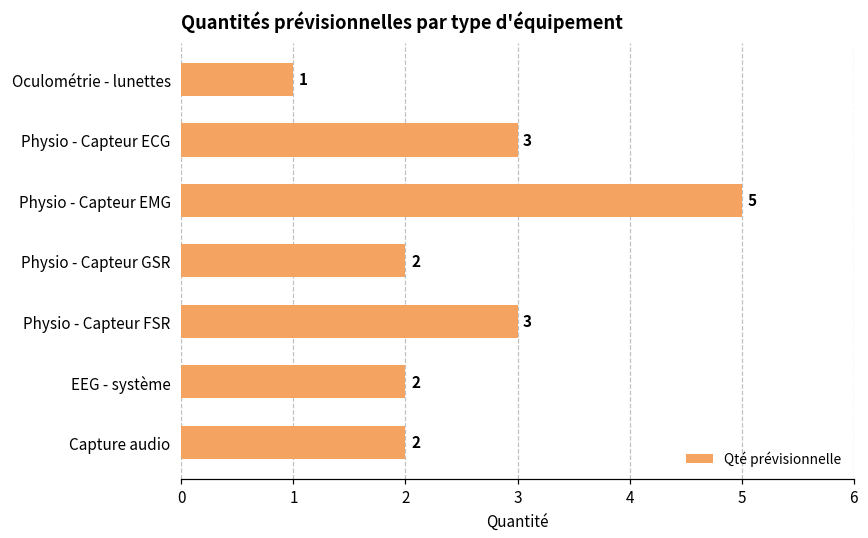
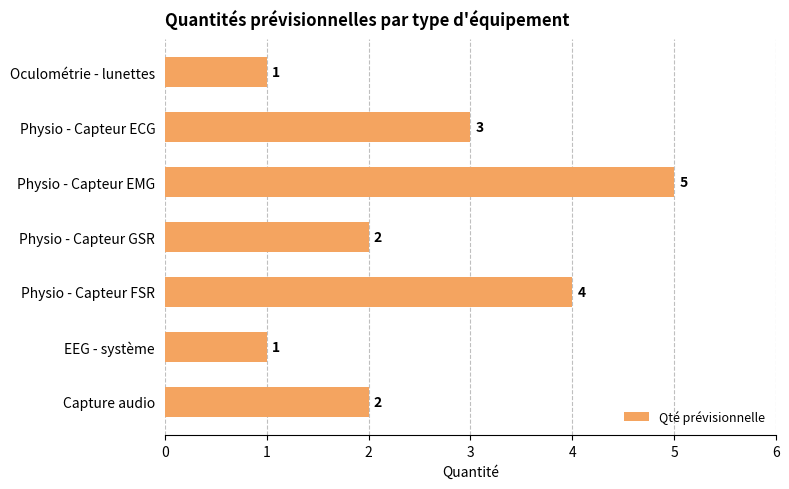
  {
    "Oculométrie - lunettes": 1,
    "Physio - Capteur ECG": 3,
    "Physio - Capteur EMG": 5,
    "Physio - Capteur GSR": 2,
-   "Physio - Capteur FSR": 3,
-   "EEG - système": 2,
+   "Physio - Capteur FSR": 4,
+   "EEG - système": 1,
    "Capture audio": 2
  }
